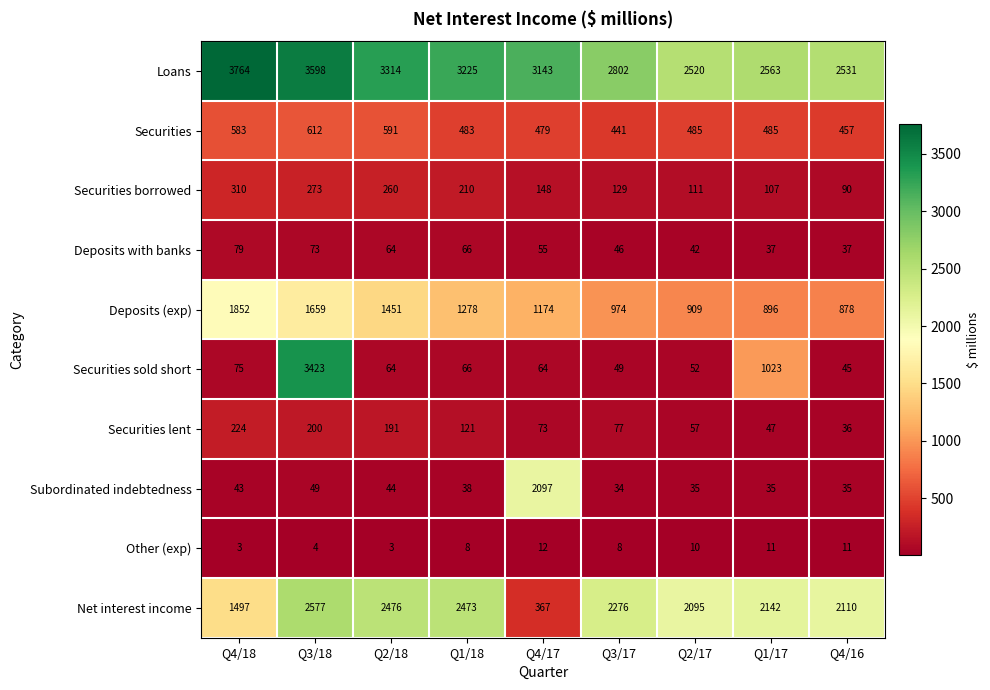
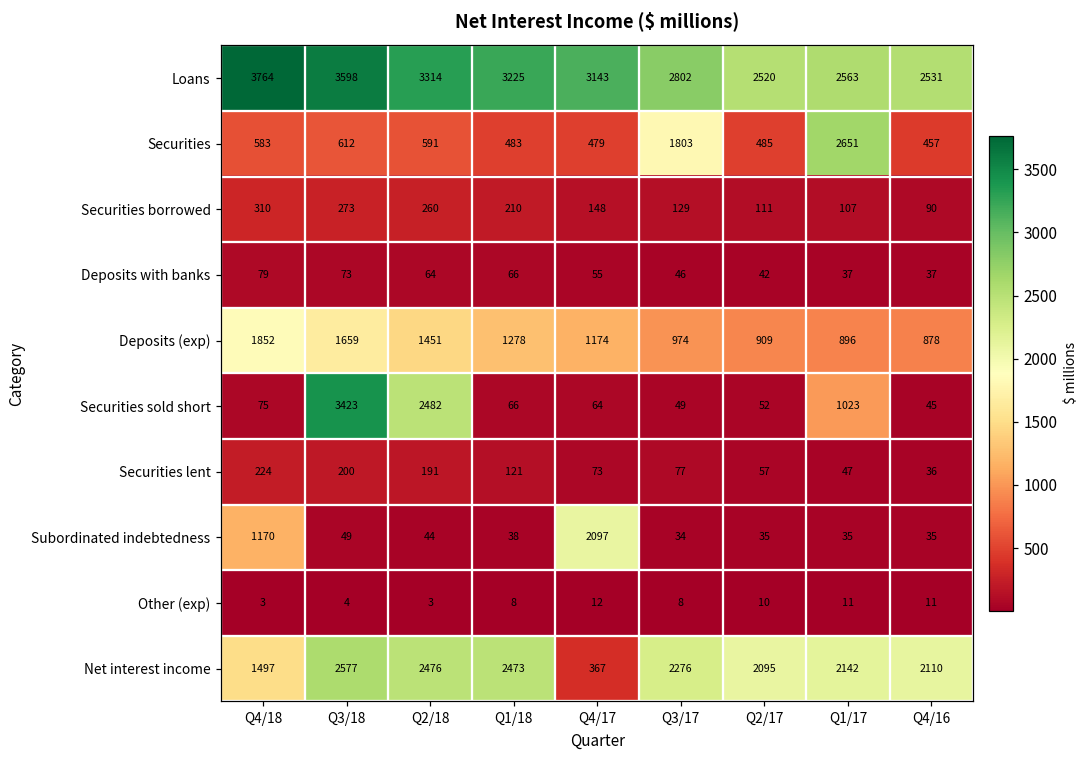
  {
    "Loans": {
      "Q4/18": 3764,
      "Q3/18": 3598,
      "Q2/18": 3314,
      "Q1/18": 3225,
      "Q4/17": 3143,
      "Q3/17": 2802,
      "Q2/17": 2520,
      "Q1/17": 2563,
      "Q4/16": 2531
    },
    "Securities": {
      "Q4/18": 583,
      "Q3/18": 612,
      "Q2/18": 591,
      "Q1/18": 483,
      "Q4/17": 479,
-     "Q3/17": 441,
+     "Q3/17": 1803,
      "Q2/17": 485,
-     "Q1/17": 485,
+     "Q1/17": 2651,
      "Q4/16": 457
    },
    "Securities borrowed": {
      "Q4/18": 310,
      "Q3/18": 273,
      "Q2/18": 260,
      "Q1/18": 210,
      "Q4/17": 148,
      "Q3/17": 129,
      "Q2/17": 111,
      "Q1/17": 107,
      "Q4/16": 90
    },
    "Deposits with banks": {
      "Q4/18": 79,
      "Q3/18": 73,
      "Q2/18": 64,
      "Q1/18": 66,
      "Q4/17": 55,
      "Q3/17": 46,
      "Q2/17": 42,
      "Q1/17": 37,
      "Q4/16": 37
    },
    "Deposits (exp)": {
      "Q4/18": 1852,
      "Q3/18": 1659,
      "Q2/18": 1451,
      "Q1/18": 1278,
      "Q4/17": 1174,
      "Q3/17": 974,
      "Q2/17": 909,
      "Q1/17": 896,
      "Q4/16": 878
    },
    "Securities sold short": {
      "Q4/18": 75,
      "Q3/18": 3423,
-     "Q2/18": 64,
+     "Q2/18": 2482,
      "Q1/18": 66,
      "Q4/17": 64,
      "Q3/17": 49,
      "Q2/17": 52,
      "Q1/17": 1023,
      "Q4/16": 45
    },
    "Securities lent": {
      "Q4/18": 224,
      "Q3/18": 200,
      "Q2/18": 191,
      "Q1/18": 121,
      "Q4/17": 73,
      "Q3/17": 77,
      "Q2/17": 57,
      "Q1/17": 47,
      "Q4/16": 36
    },
    "Subordinated indebtedness": {
-     "Q4/18": 43,
+     "Q4/18": 1170,
      "Q3/18": 49,
      "Q2/18": 44,
      "Q1/18": 38,
      "Q4/17": 2097,
      "Q3/17": 34,
      "Q2/17": 35,
      "Q1/17": 35,
      "Q4/16": 35
    },
    "Other (exp)": {
      "Q4/18": 3,
      "Q3/18": 4,
      "Q2/18": 3,
      "Q1/18": 8,
      "Q4/17": 12,
      "Q3/17": 8,
      "Q2/17": 10,
      "Q1/17": 11,
      "Q4/16": 11
    },
    "Net interest income": {
      "Q4/18": 1497,
      "Q3/18": 2577,
      "Q2/18": 2476,
      "Q1/18": 2473,
      "Q4/17": 367,
      "Q3/17": 2276,
      "Q2/17": 2095,
      "Q1/17": 2142,
      "Q4/16": 2110
    }
  }
